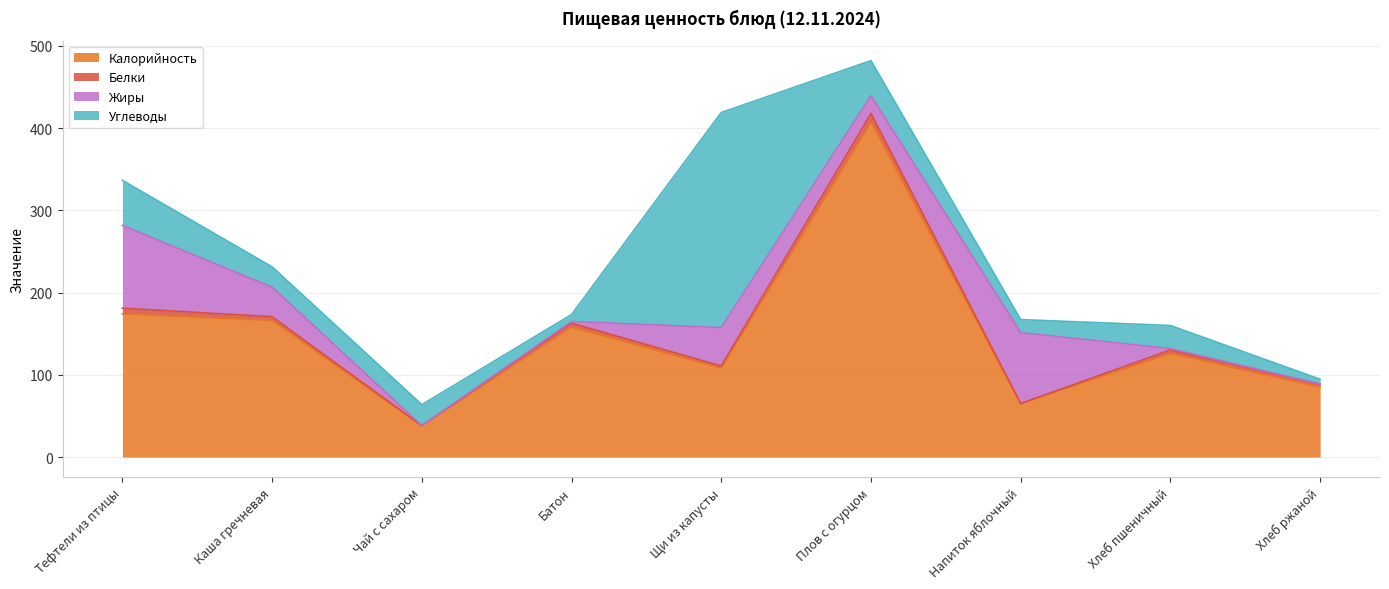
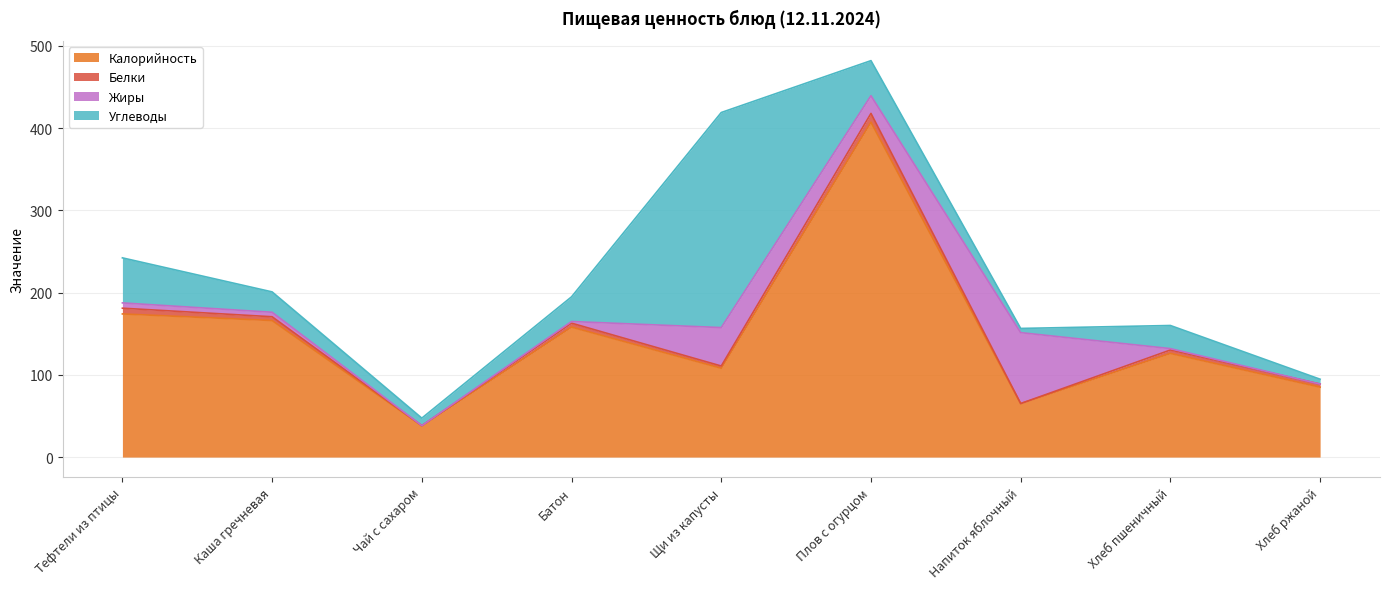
  {
    "Жиры": {
-     "Тефтели из птицы": 100,
-     "Каша гречневая": 40,
+     "Тефтели из птицы": 10,
+     "Каша гречневая": 10,
      "Щи из капусты": 50,
      "Плов с огурцом": 20,
      "Напиток яблочный": 90
    },
    "Углеводы": {
      "Тефтели из птицы": 50,
      "Каша гречневая": 20,
-     "Чай с сахаром": 30,
-     "Батон": 10,
+     "Чай с сахаром": 10,
+     "Батон": 30,
      "Щи из капусты": 260,
      "Плов с огурцом": 40,
-     "Напиток яблочный": 20,
+     "Напиток яблочный": 10,
      "Хлеб пшеничный": 30,
      "Хлеб ржаной": 10
    }
  }
